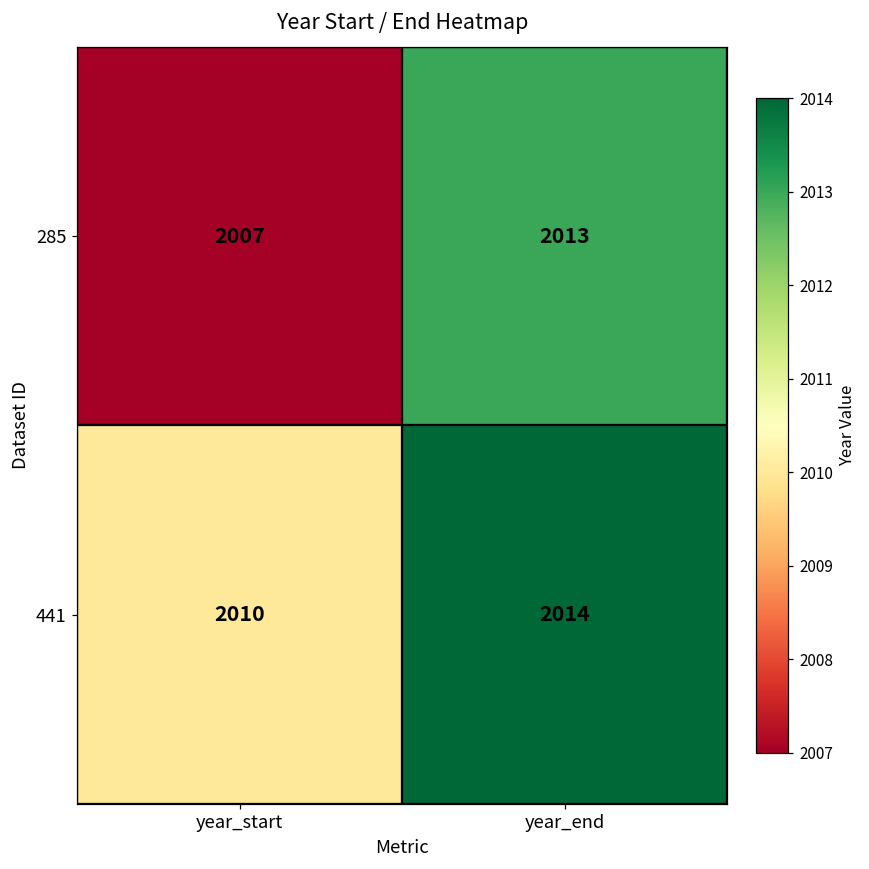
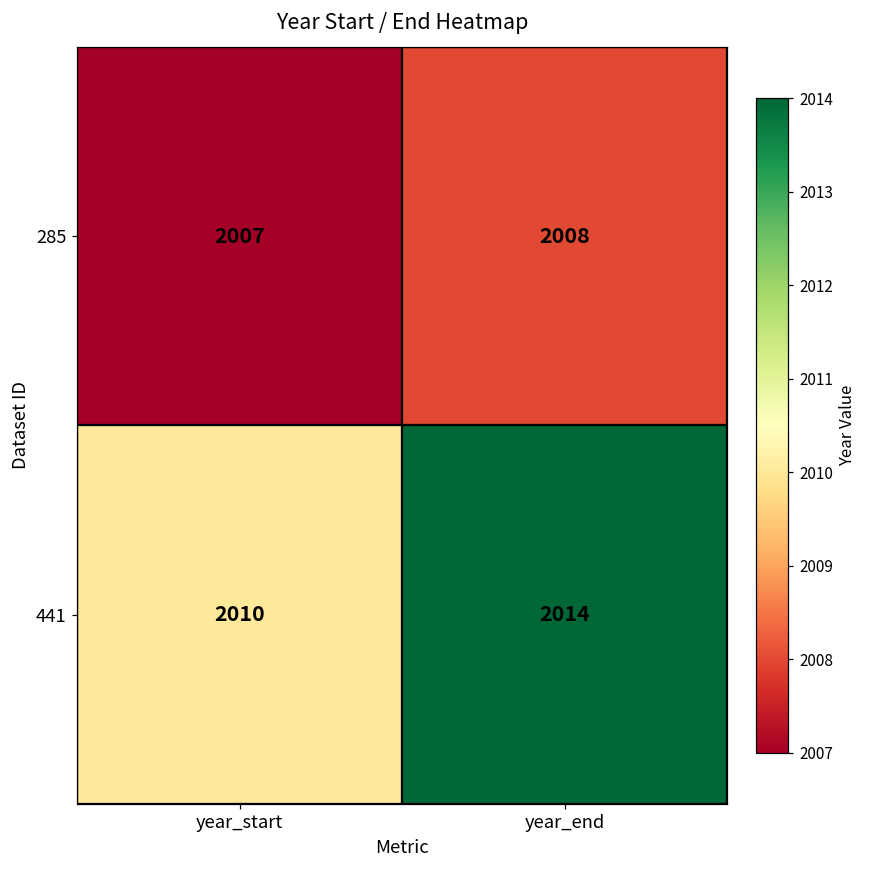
  {
    "285": {
      "year_start": 2007,
-     "year_end": 2013
+     "year_end": 2008
    },
    "441": {
      "year_start": 2010,
      "year_end": 2014
    }
  }
